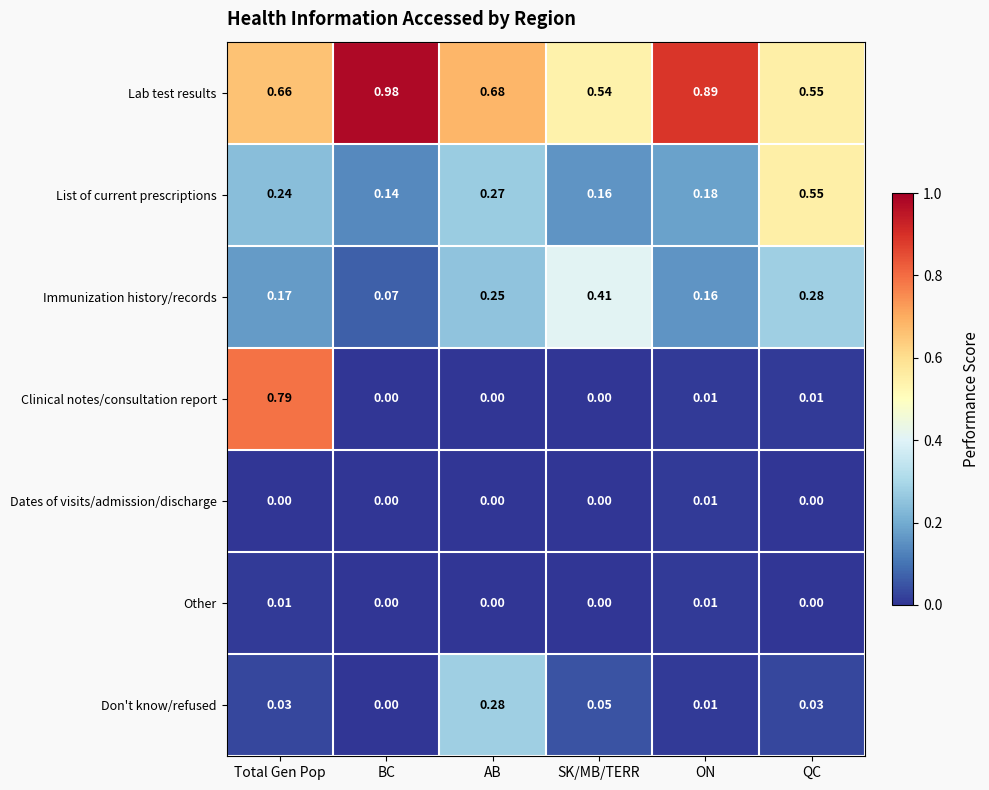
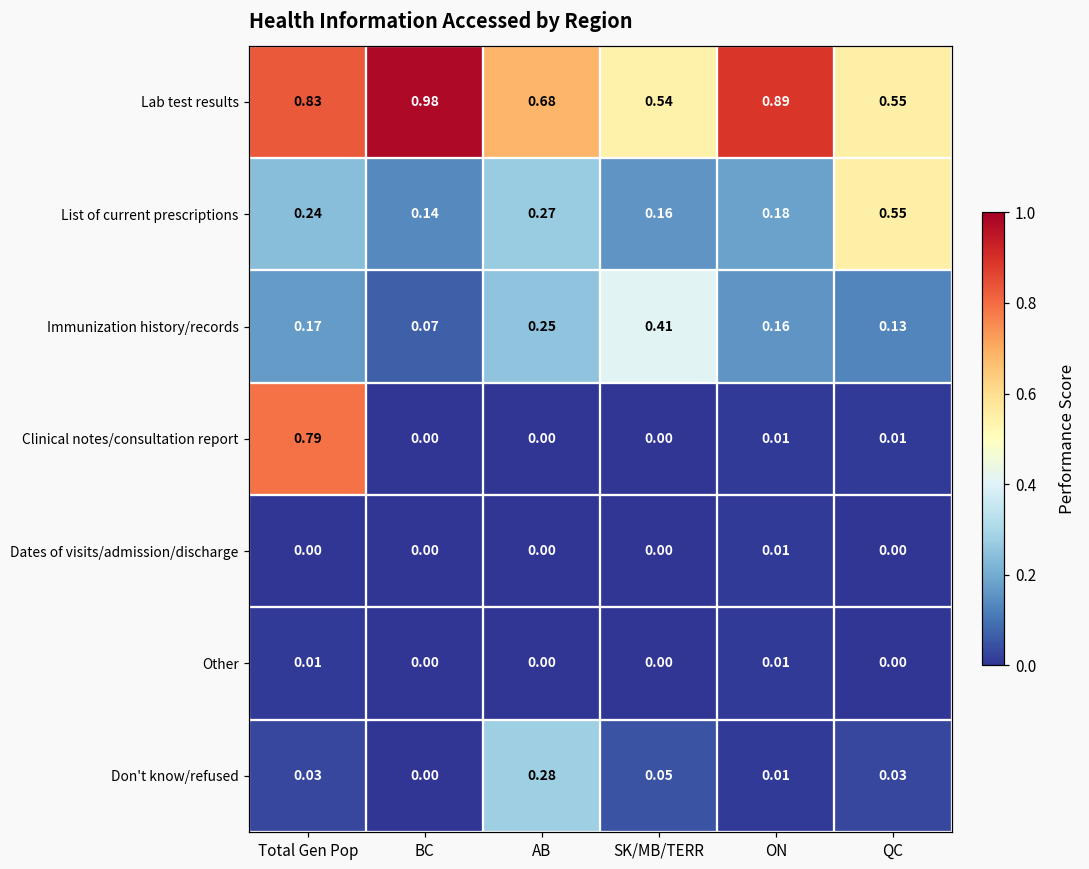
  {
    "Lab test results": {
-     "Total Gen Pop": 0.66,
+     "Total Gen Pop": 0.83,
      "BC": 0.98,
      "AB": 0.68,
      "SK/MB/TERR": 0.54,
      "ON": 0.89,
      "QC": 0.55
    },
    "List of current prescriptions": {
      "Total Gen Pop": 0.24,
      "BC": 0.14,
      "AB": 0.27,
      "SK/MB/TERR": 0.16,
      "ON": 0.18,
      "QC": 0.55
    },
    "Immunization history/records": {
      "Total Gen Pop": 0.17,
      "BC": 0.07,
      "AB": 0.25,
      "SK/MB/TERR": 0.41,
      "ON": 0.16,
-     "QC": 0.28
+     "QC": 0.13
    },
    "Clinical notes/consultation report": {
      "Total Gen Pop": 0.79,
      "BC": 0.00,
      "AB": 0.00,
      "SK/MB/TERR": 0.00,
      "ON": 0.01,
      "QC": 0.01
    },
    "Dates of visits/admission/discharge": {
      "Total Gen Pop": 0.00,
      "BC": 0.00,
      "AB": 0.00,
      "SK/MB/TERR": 0.00,
      "ON": 0.01,
      "QC": 0.00
    },
    "Other": {
      "Total Gen Pop": 0.01,
      "BC": 0.00,
      "AB": 0.00,
      "SK/MB/TERR": 0.00,
      "ON": 0.01,
      "QC": 0.00
    },
    "Don't know/refused": {
      "Total Gen Pop": 0.03,
      "BC": 0.00,
      "AB": 0.28,
      "SK/MB/TERR": 0.05,
      "ON": 0.01,
      "QC": 0.03
    }
  }
